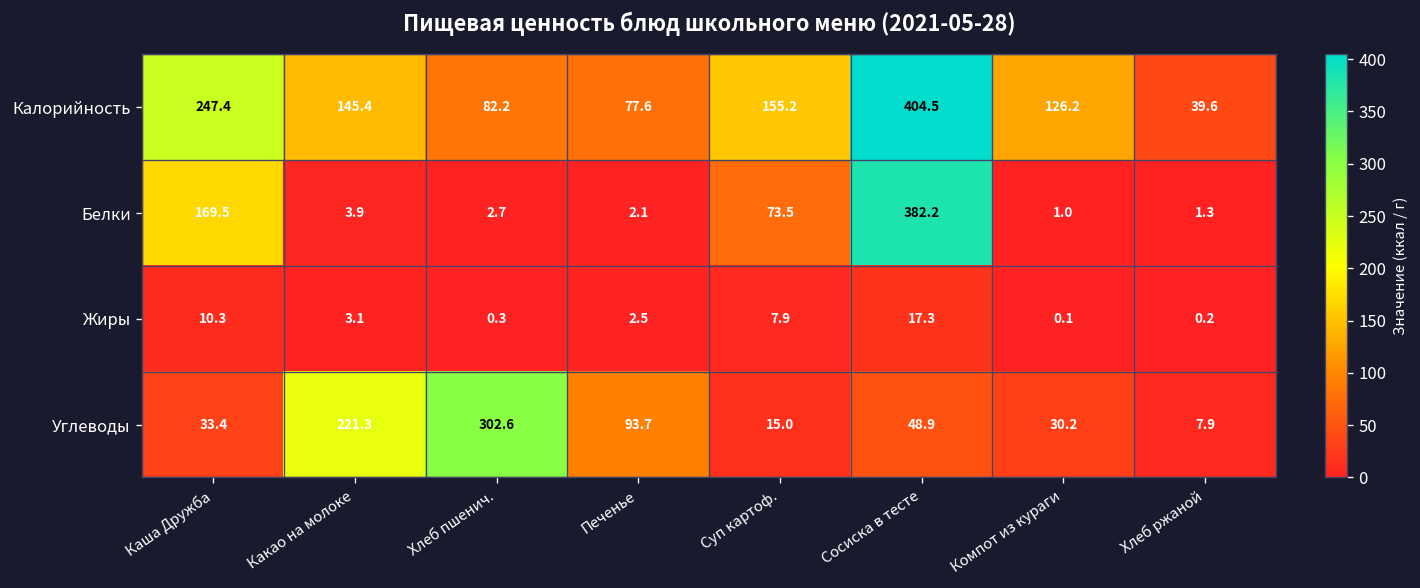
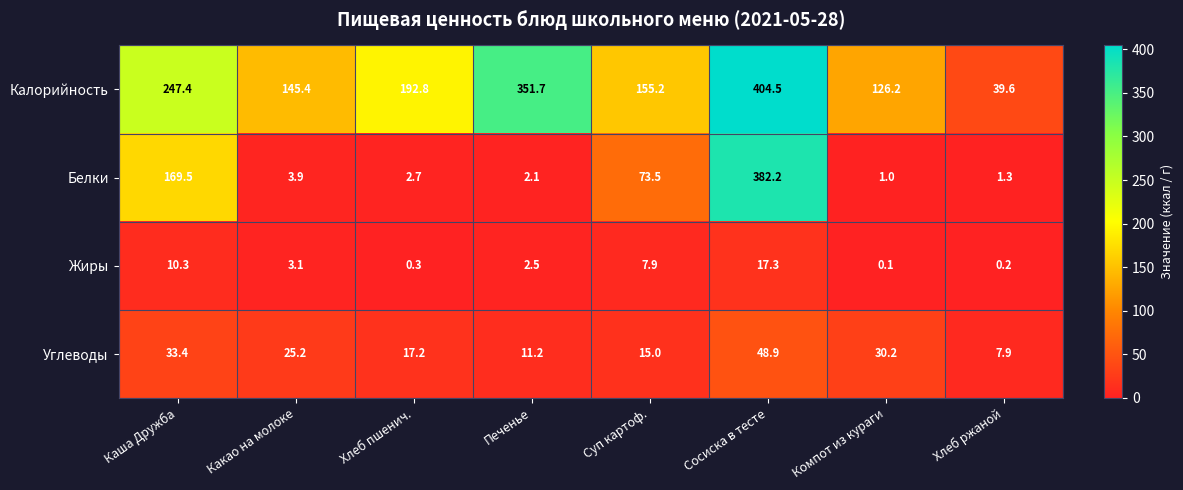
  {
    "Калорийность": {
      "Каша Дружба": 247.4,
      "Какао на молоке": 145.4,
-     "Хлеб пшенич.": 82.2,
-     "Печенье": 77.6,
+     "Хлеб пшенич.": 192.8,
+     "Печенье": 351.7,
      "Суп картоф.": 155.2,
      "Сосиска в тесте": 404.5,
      "Компот из кураги": 126.2,
      "Хлеб ржаной": 39.6
    },
    "Белки": {
      "Каша Дружба": 169.5,
      "Какао на молоке": 3.9,
      "Хлеб пшенич.": 2.7,
      "Печенье": 2.1,
      "Суп картоф.": 73.5,
      "Сосиска в тесте": 382.2,
      "Компот из кураги": 1.0,
      "Хлеб ржаной": 1.3
    },
    "Жиры": {
      "Каша Дружба": 10.3,
      "Какао на молоке": 3.1,
      "Хлеб пшенич.": 0.3,
      "Печенье": 2.5,
      "Суп картоф.": 7.9,
      "Сосиска в тесте": 17.3,
      "Компот из кураги": 0.1,
      "Хлеб ржаной": 0.2
    },
    "Углеводы": {
      "Каша Дружба": 33.4,
-     "Какао на молоке": 221.3,
-     "Хлеб пшенич.": 302.6,
-     "Печенье": 93.7,
+     "Какао на молоке": 25.2,
+     "Хлеб пшенич.": 17.2,
+     "Печенье": 11.2,
      "Суп картоф.": 15.0,
      "Сосиска в тесте": 48.9,
      "Компот из кураги": 30.2,
      "Хлеб ржаной": 7.9
    }
  }
